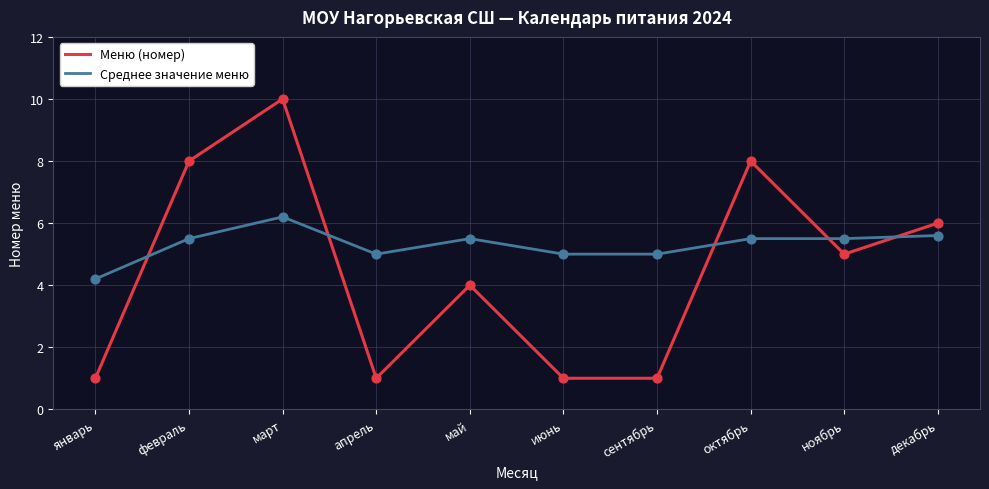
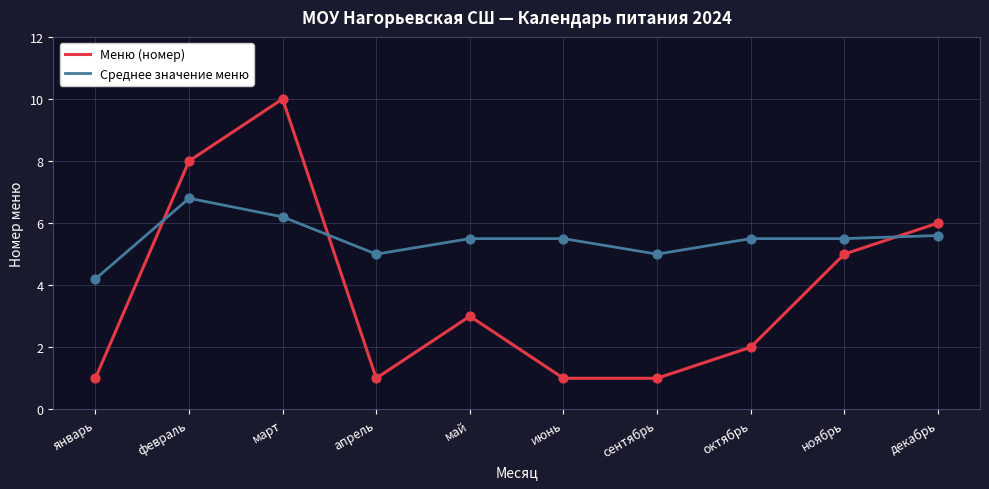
  {
    "Меню (номер)": {
      "январь": 1,
      "февраль": 8,
      "март": 10,
      "апрель": 1,
-     "май": 4,
+     "май": 3,
      "июнь": 1,
      "сентябрь": 1,
-     "октябрь": 8,
+     "октябрь": 2,
      "ноябрь": 5,
      "декабрь": 6
    },
    "Среднее значение меню": {
      "январь": 4.2,
-     "февраль": 5.5,
+     "февраль": 6.8,
      "март": 6.2,
      "апрель": 5.0,
      "май": 5.5,
-     "июнь": 5.0,
+     "июнь": 5.5,
      "сентябрь": 5.0,
      "октябрь": 5.5,
      "ноябрь": 5.5,
      "декабрь": 5.6
    }
  }
